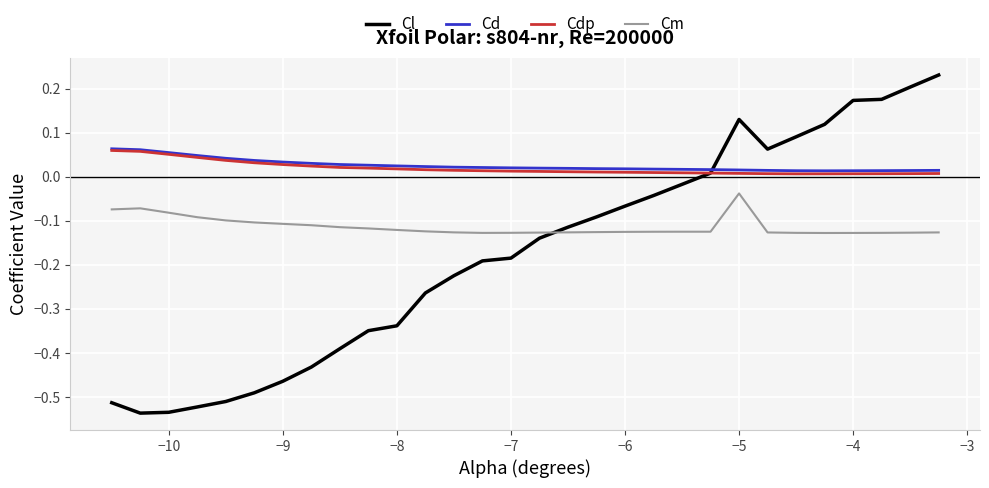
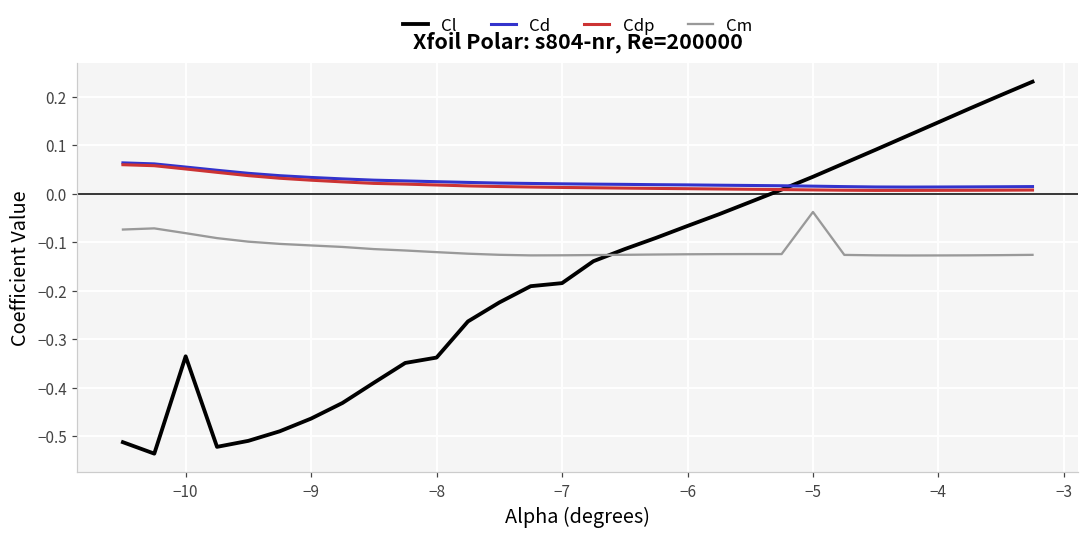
  {
    "Cl": {
-     "−10": -0.53,
+     "−10": -0.34,
      "−9": -0.46,
      "−8": -0.34,
      "−7": -0.18,
      "−6": -0.07,
-     "−5": 0.13,
-     "−4": 0.17
+     "−5": 0.03,
+     "−4": 0.15
    },
    "Cd": {
      "−8": 0.02,
      "−7": 0.02,
      "−6": 0.02,
      "−5": 0.02,
      "−4": 0.01
    },
    "Cdp": {
      "−8": 0.02,
      "−7": 0.01,
      "−6": 0.01,
      "−5": 0.01,
      "−4": 0.01
    },
    "Cm": {
      "−10": -0.08,
      "−9": -0.11,
      "−8": -0.12,
      "−7": -0.13,
      "−6": -0.13,
      "−5": -0.04,
      "−4": -0.13
    }
  }
